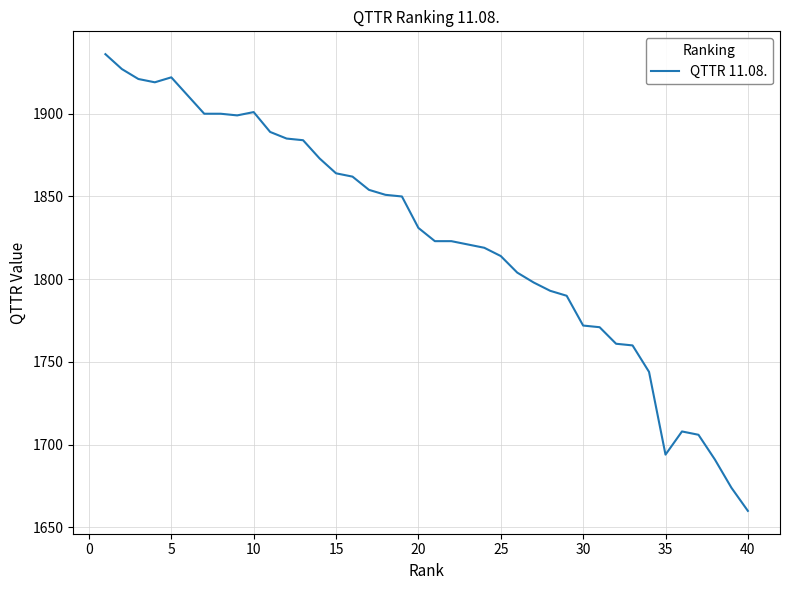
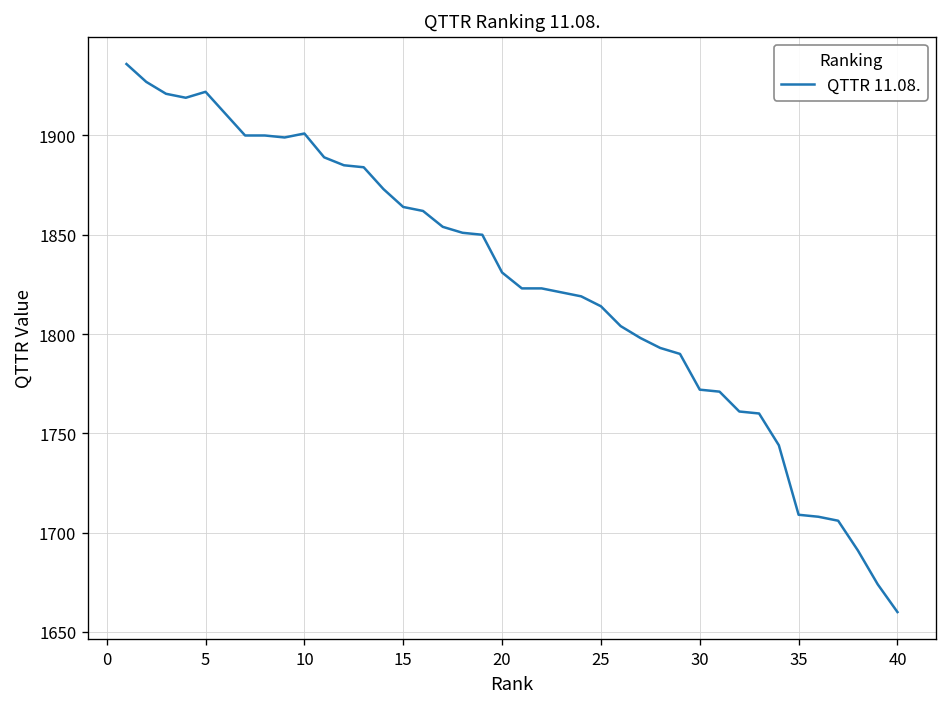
  {
    "5": 1922,
    "10": 1901,
    "15": 1864,
    "20": 1831,
    "25": 1814,
    "30": 1772,
-   "35": 1694,
+   "35": 1709,
    "40": 1660
  }
